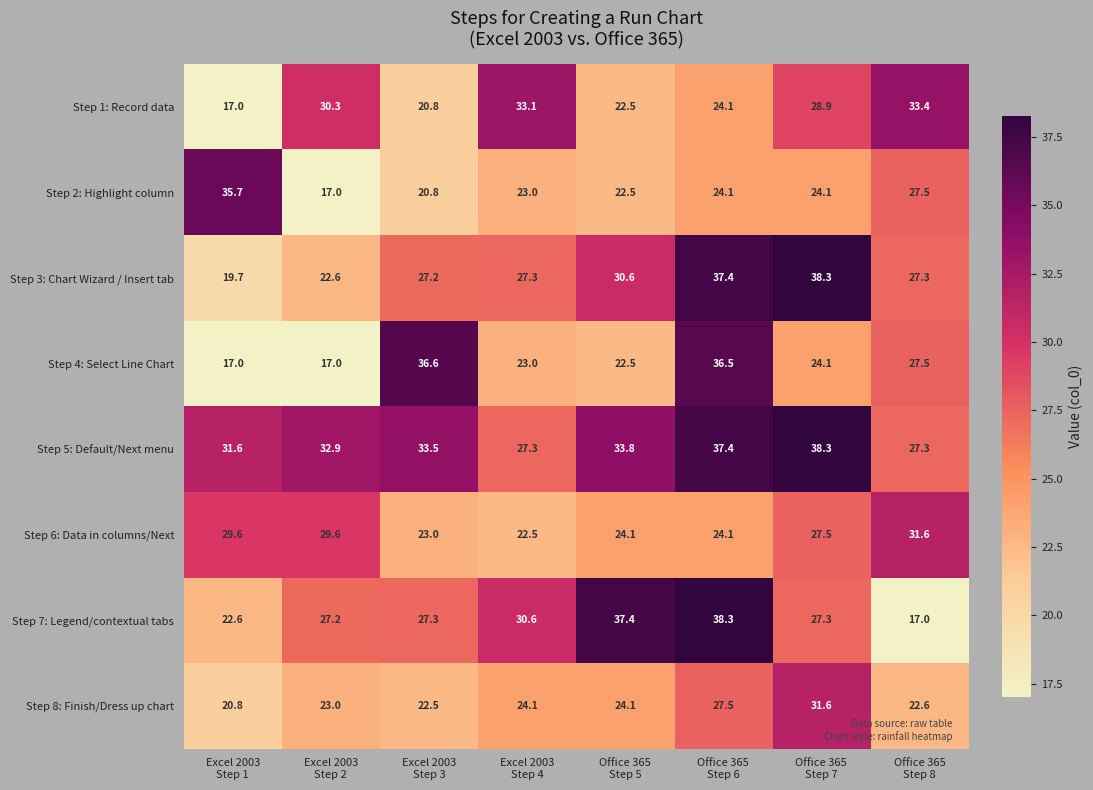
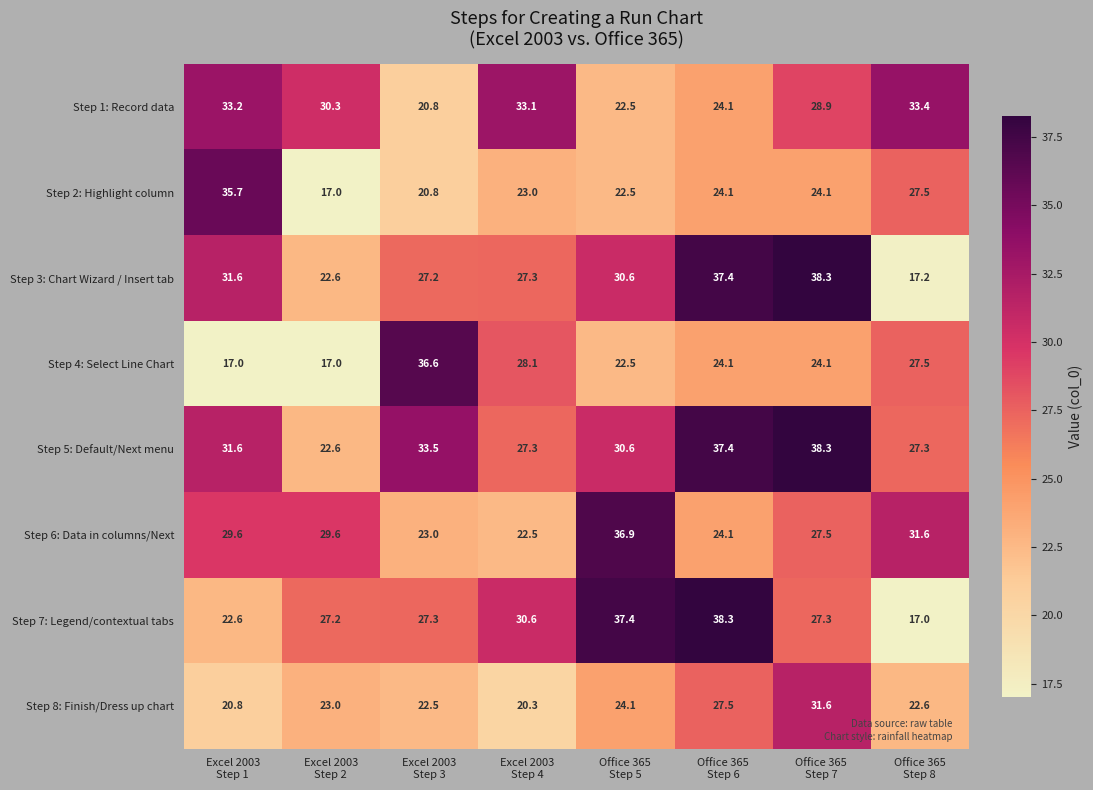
  {
    "Step 1: Record data": {
-     "Excel 2003 Step 1": 17.0,
+     "Excel 2003 Step 1": 33.2,
      "Excel 2003 Step 2": 30.3,
      "Excel 2003 Step 3": 20.8,
      "Excel 2003 Step 4": 33.1,
      "Office 365 Step 5": 22.5,
      "Office 365 Step 6": 24.1,
      "Office 365 Step 7": 28.9,
      "Office 365 Step 8": 33.4
    },
    "Step 2: Highlight column": {
      "Excel 2003 Step 1": 35.7,
      "Excel 2003 Step 2": 17.0,
      "Excel 2003 Step 3": 20.8,
      "Excel 2003 Step 4": 23.0,
      "Office 365 Step 5": 22.5,
      "Office 365 Step 6": 24.1,
      "Office 365 Step 7": 24.1,
      "Office 365 Step 8": 27.5
    },
    "Step 3: Chart Wizard / Insert tab": {
-     "Excel 2003 Step 1": 19.7,
+     "Excel 2003 Step 1": 31.6,
      "Excel 2003 Step 2": 22.6,
      "Excel 2003 Step 3": 27.2,
      "Excel 2003 Step 4": 27.3,
      "Office 365 Step 5": 30.6,
      "Office 365 Step 6": 37.4,
      "Office 365 Step 7": 38.3,
-     "Office 365 Step 8": 27.3
+     "Office 365 Step 8": 17.2
    },
    "Step 4: Select Line Chart": {
      "Excel 2003 Step 1": 17.0,
      "Excel 2003 Step 2": 17.0,
      "Excel 2003 Step 3": 36.6,
-     "Excel 2003 Step 4": 23.0,
+     "Excel 2003 Step 4": 28.1,
      "Office 365 Step 5": 22.5,
-     "Office 365 Step 6": 36.5,
+     "Office 365 Step 6": 24.1,
      "Office 365 Step 7": 24.1,
      "Office 365 Step 8": 27.5
    },
    "Step 5: Default/Next menu": {
      "Excel 2003 Step 1": 31.6,
-     "Excel 2003 Step 2": 32.9,
+     "Excel 2003 Step 2": 22.6,
      "Excel 2003 Step 3": 33.5,
      "Excel 2003 Step 4": 27.3,
-     "Office 365 Step 5": 33.8,
+     "Office 365 Step 5": 30.6,
      "Office 365 Step 6": 37.4,
      "Office 365 Step 7": 38.3,
      "Office 365 Step 8": 27.3
    },
    "Step 6: Data in columns/Next": {
      "Excel 2003 Step 1": 29.6,
      "Excel 2003 Step 2": 29.6,
      "Excel 2003 Step 3": 23.0,
      "Excel 2003 Step 4": 22.5,
-     "Office 365 Step 5": 24.1,
+     "Office 365 Step 5": 36.9,
      "Office 365 Step 6": 24.1,
      "Office 365 Step 7": 27.5,
      "Office 365 Step 8": 31.6
    },
    "Step 7: Legend/contextual tabs": {
      "Excel 2003 Step 1": 22.6,
      "Excel 2003 Step 2": 27.2,
      "Excel 2003 Step 3": 27.3,
      "Excel 2003 Step 4": 30.6,
      "Office 365 Step 5": 37.4,
      "Office 365 Step 6": 38.3,
      "Office 365 Step 7": 27.3,
      "Office 365 Step 8": 17.0
    },
    "Step 8: Finish/Dress up chart": {
      "Excel 2003 Step 1": 20.8,
      "Excel 2003 Step 2": 23.0,
      "Excel 2003 Step 3": 22.5,
-     "Excel 2003 Step 4": 24.1,
+     "Excel 2003 Step 4": 20.3,
      "Office 365 Step 5": 24.1,
      "Office 365 Step 6": 27.5,
      "Office 365 Step 7": 31.6
    }
  }
